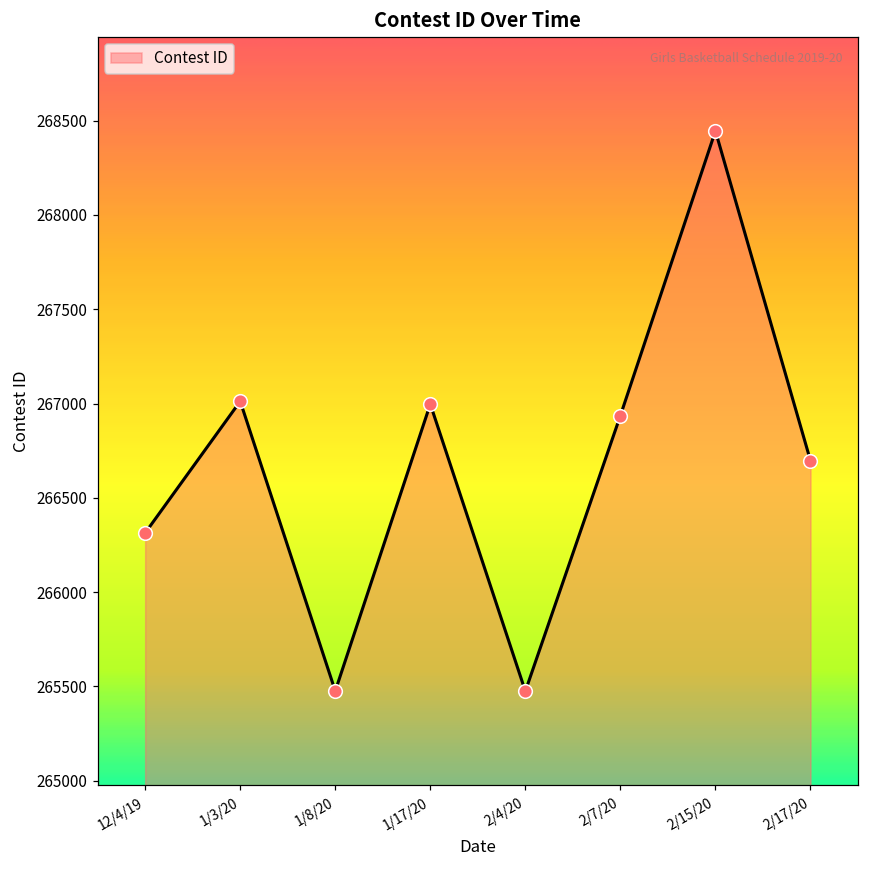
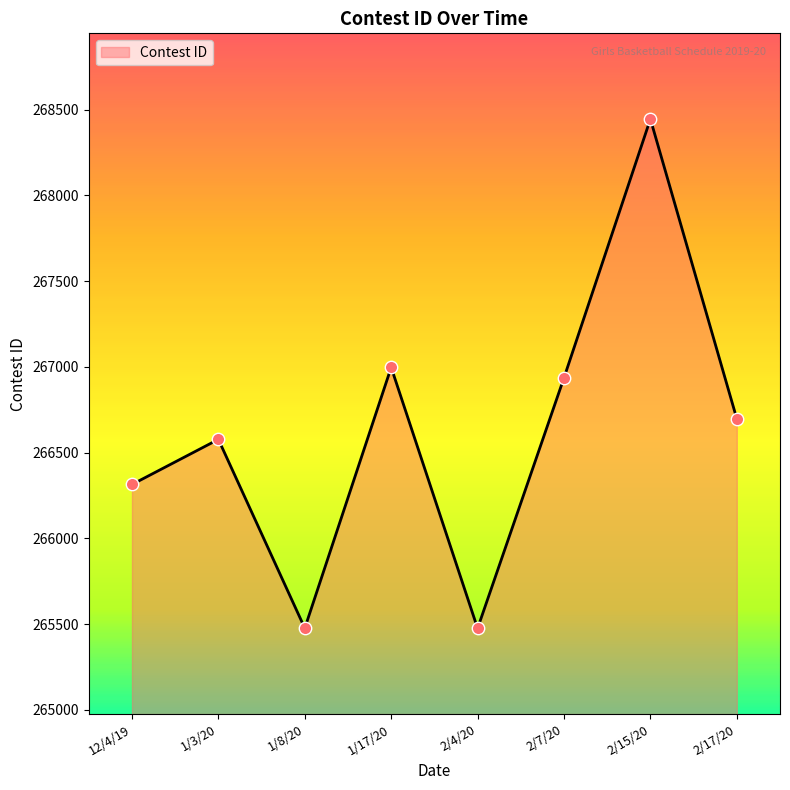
  {
    "12/4/19": 266310,
-   "1/3/20": 267010,
+   "1/3/20": 266580,
    "1/8/20": 265480,
    "1/17/20": 267000,
    "2/4/20": 265480,
    "2/7/20": 266940,
    "2/15/20": 268450,
    "2/17/20": 266700
  }
